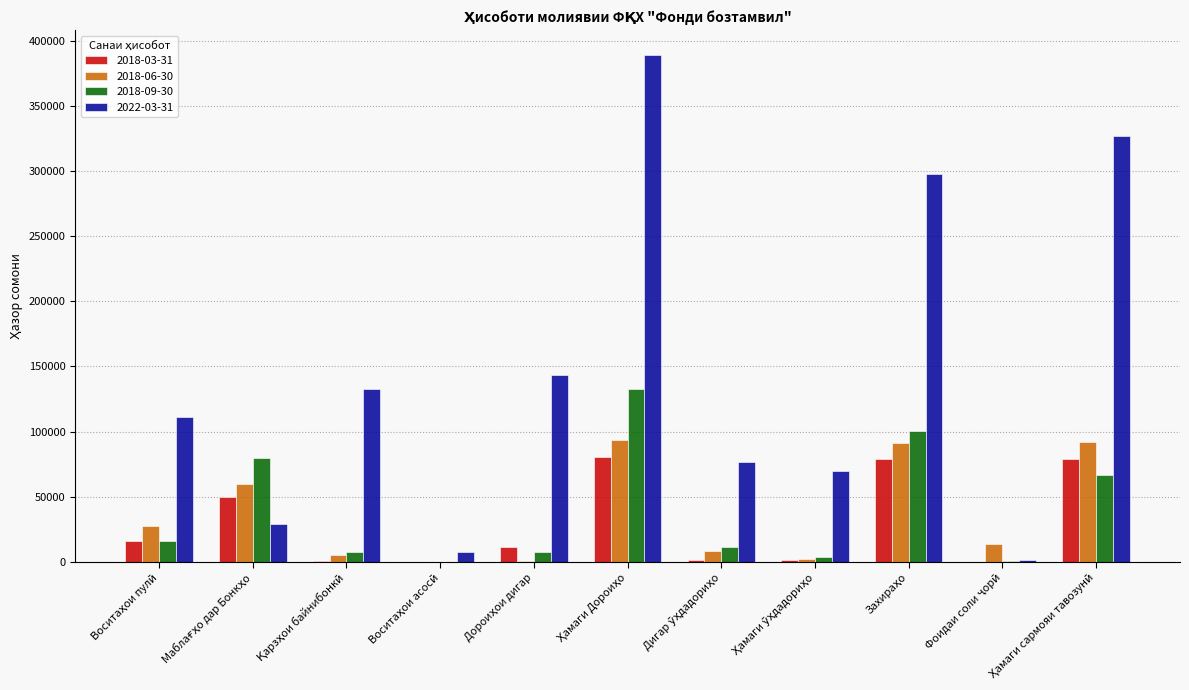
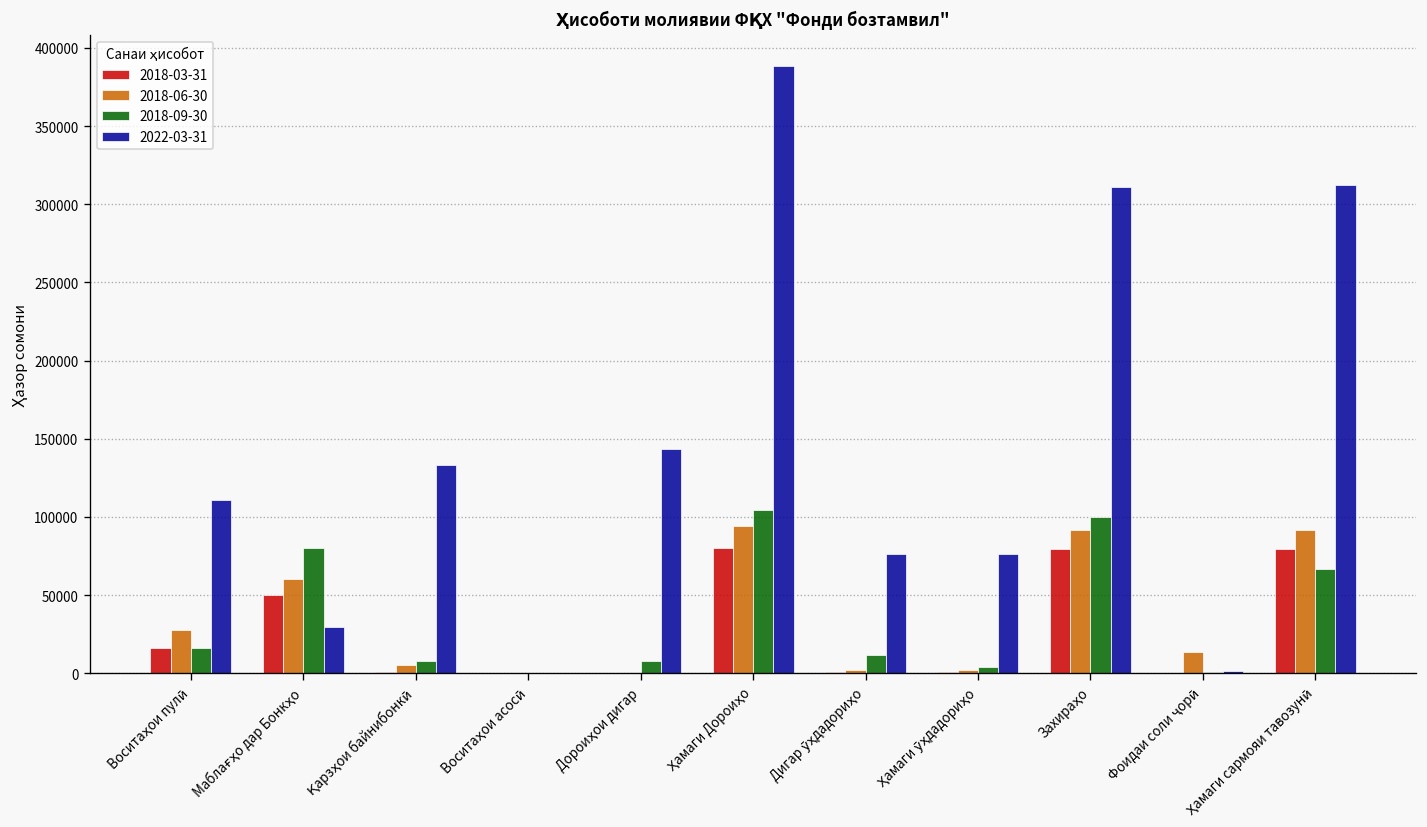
  {
    "2018-03-31": {
      "Воситаҳои пулӣ": 16000,
      "Маблағҳо дар Бонкҳо": 50000,
-     "Дороиҳои дигар": 12000,
+     "Дороиҳои дигар": 0,
      "Ҳамаги Дороиҳо": 80000,
      "Захираҳо": 79000,
      "Ҳамаги сармояи тавозунӣ": 79000
    },
    "2018-06-30": {
      "Воситаҳои пулӣ": 28000,
      "Маблағҳо дар Бонкҳо": 60000,
      "Қарзҳои байнибонкӣ": 5000,
      "Ҳамаги Дороиҳо": 94000,
-     "Дигар ӯҳдадориҳо": 9000,
+     "Дигар ӯҳдадориҳо": 2000,
      "Ҳамаги ӯҳдадориҳо": 2000,
      "Захираҳо": 92000,
      "Фоидаи соли ҷорӣ": 13000,
      "Ҳамаги сармояи тавозунӣ": 92000
    },
    "2018-09-30": {
      "Воситаҳои пулӣ": 16000,
      "Маблағҳо дар Бонкҳо": 80000,
      "Қарзҳои байнибонкӣ": 8000,
      "Дороиҳои дигар": 8000,
-     "Ҳамаги Дороиҳо": 132000,
+     "Ҳамаги Дороиҳо": 104000,
      "Дигар ӯҳдадориҳо": 11000,
      "Ҳамаги ӯҳдадориҳо": 4000,
      "Захираҳо": 100000,
      "Ҳамаги сармояи тавозунӣ": 67000
    },
    "2022-03-31": {
      "Воситаҳои пулӣ": 111000,
      "Маблағҳо дар Бонкҳо": 29000,
      "Қарзҳои байнибонкӣ": 133000,
-     "Воситаҳои асосӣ": 7000,
+     "Воситаҳои асосӣ": 0,
      "Дороиҳои дигар": 144000,
      "Ҳамаги Дороиҳо": 389000,
      "Дигар ӯҳдадориҳо": 76000,
-     "Ҳамаги ӯҳдадориҳо": 70000,
-     "Захираҳо": 298000,
-     "Ҳамаги сармояи тавозунӣ": 327000
+     "Ҳамаги ӯҳдадориҳо": 76000,
+     "Захираҳо": 311000,
+     "Ҳамаги сармояи тавозунӣ": 312000
    }
  }
